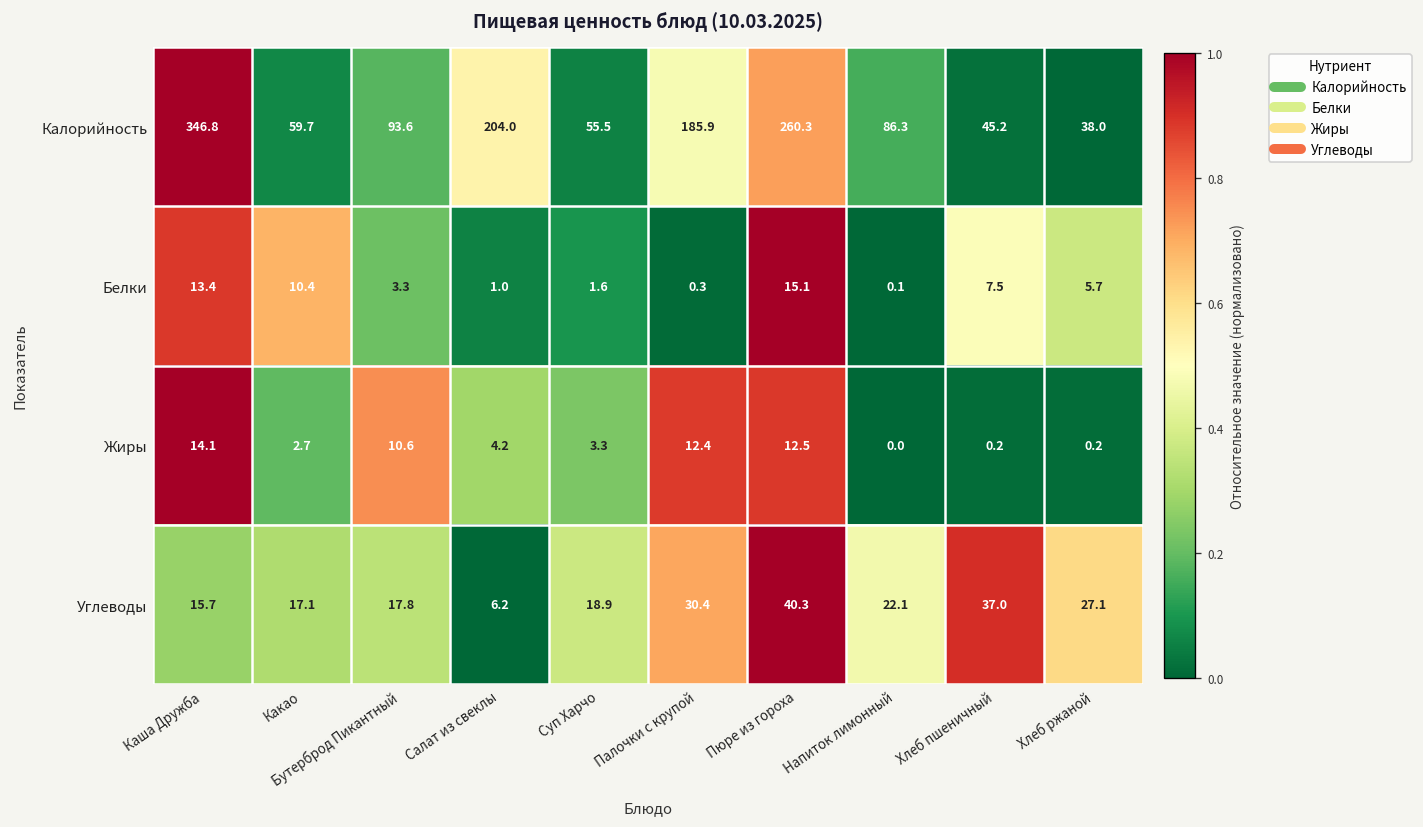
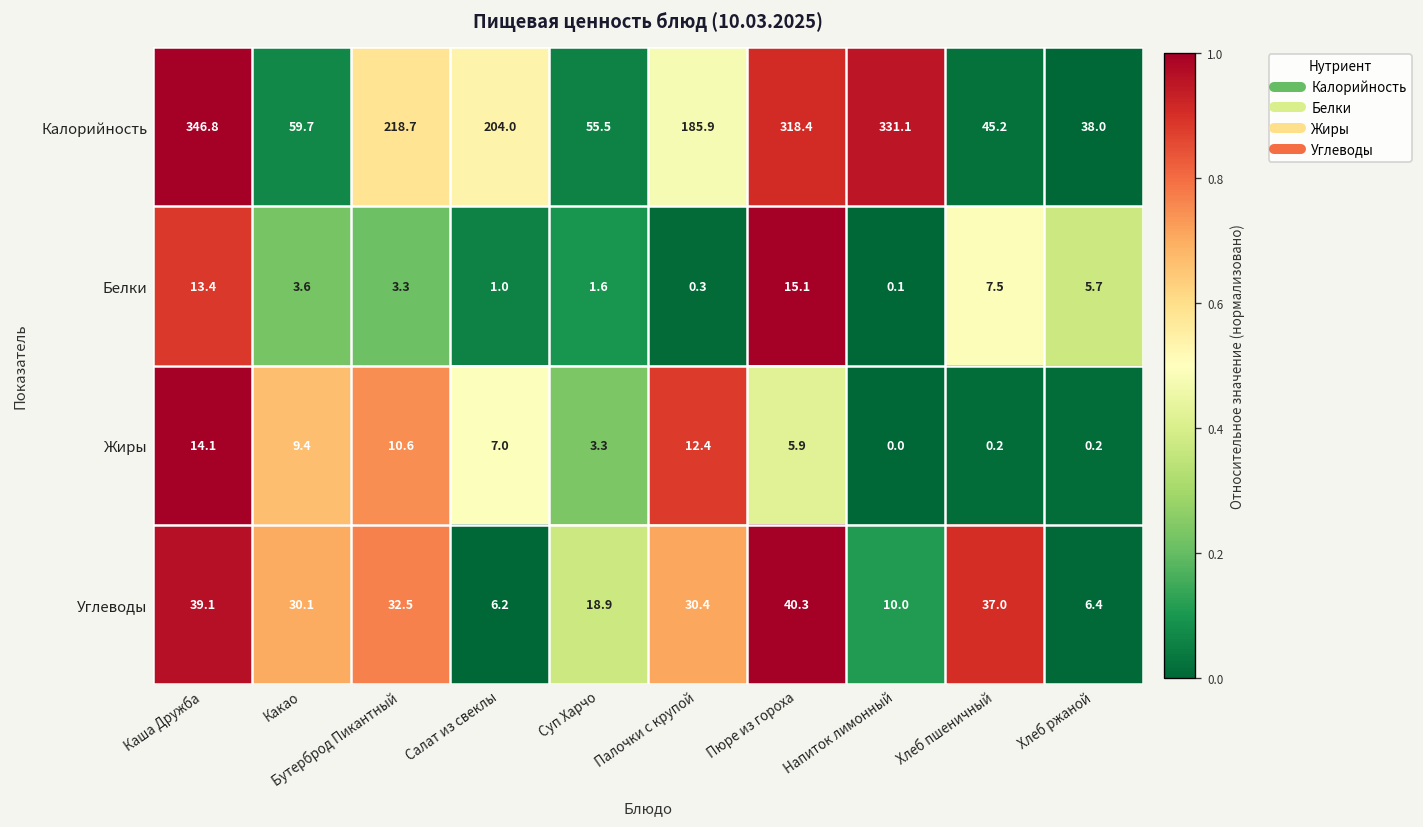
  {
    "Калорийность": {
      "Каша Дружба": 346.8,
      "Какао": 59.7,
-     "Бутерброд Пикантный": 93.6,
+     "Бутерброд Пикантный": 218.7,
      "Салат из свеклы": 204.0,
      "Суп Харчо": 55.5,
      "Палочки с крупой": 185.9,
-     "Пюре из гороха": 260.3,
-     "Напиток лимонный": 86.3,
+     "Пюре из гороха": 318.4,
+     "Напиток лимонный": 331.1,
      "Хлеб пшеничный": 45.2,
      "Хлеб ржаной": 38.0
    },
    "Белки": {
      "Каша Дружба": 13.4,
-     "Какао": 10.4,
+     "Какао": 3.6,
      "Бутерброд Пикантный": 3.3,
      "Салат из свеклы": 1.0,
      "Суп Харчо": 1.6,
      "Палочки с крупой": 0.3,
      "Пюре из гороха": 15.1,
      "Напиток лимонный": 0.1,
      "Хлеб пшеничный": 7.5,
      "Хлеб ржаной": 5.7
    },
    "Жиры": {
      "Каша Дружба": 14.1,
-     "Какао": 2.7,
+     "Какао": 9.4,
      "Бутерброд Пикантный": 10.6,
-     "Салат из свеклы": 4.2,
+     "Салат из свеклы": 7.0,
      "Суп Харчо": 3.3,
      "Палочки с крупой": 12.4,
-     "Пюре из гороха": 12.5,
+     "Пюре из гороха": 5.9,
      "Напиток лимонный": 0.0,
      "Хлеб пшеничный": 0.2,
      "Хлеб ржаной": 0.2
    },
    "Углеводы": {
-     "Каша Дружба": 15.7,
-     "Какао": 17.1,
-     "Бутерброд Пикантный": 17.8,
+     "Каша Дружба": 39.1,
+     "Какао": 30.1,
+     "Бутерброд Пикантный": 32.5,
      "Салат из свеклы": 6.2,
      "Суп Харчо": 18.9,
      "Палочки с крупой": 30.4,
      "Пюре из гороха": 40.3,
-     "Напиток лимонный": 22.1,
+     "Напиток лимонный": 10.0,
      "Хлеб пшеничный": 37.0,
-     "Хлеб ржаной": 27.1
+     "Хлеб ржаной": 6.4
    }
  }
